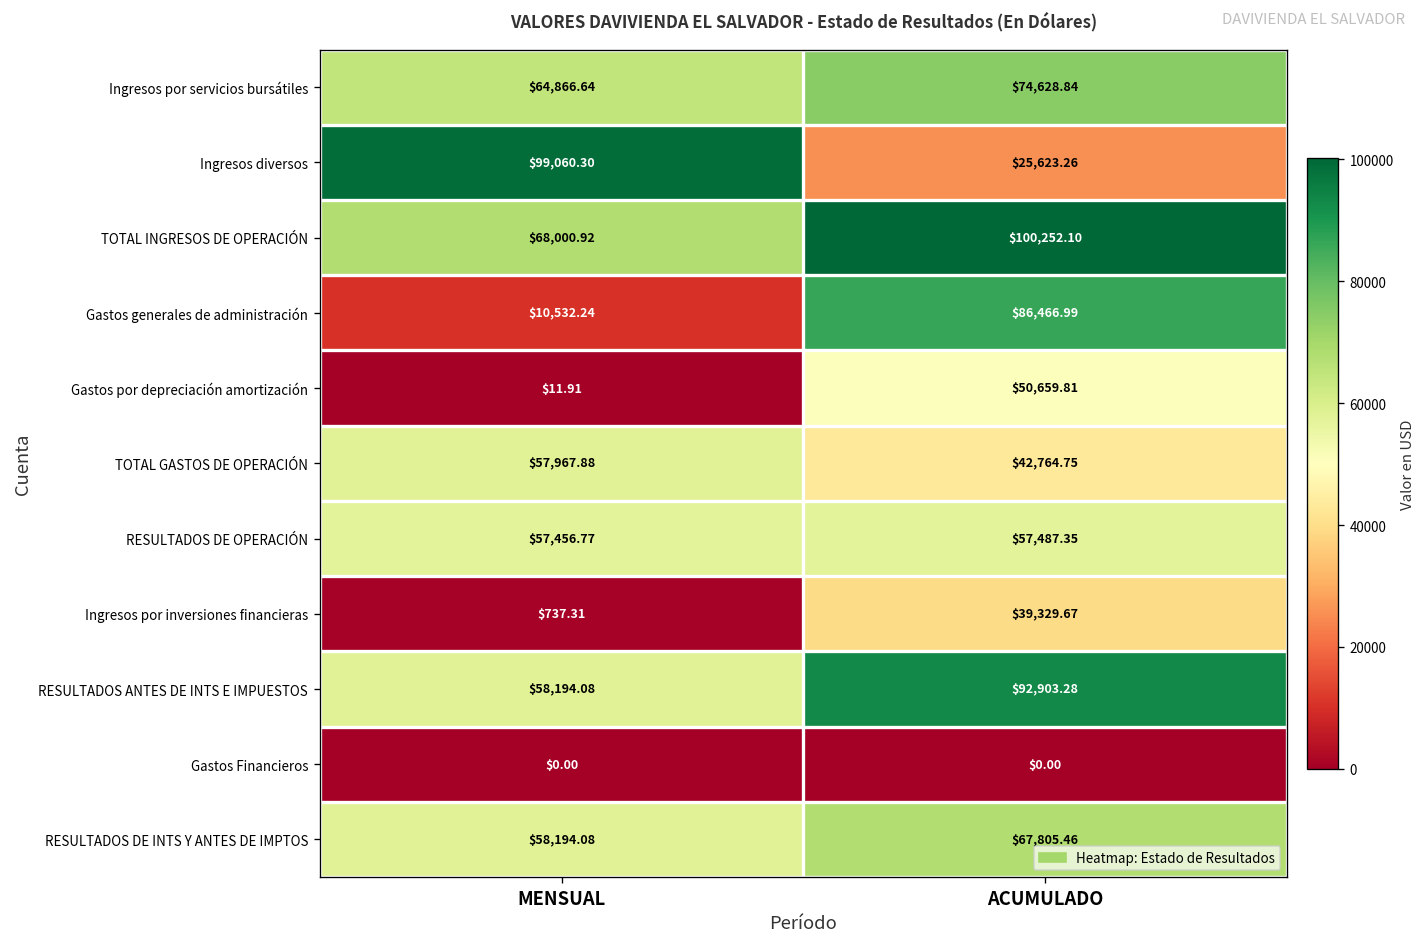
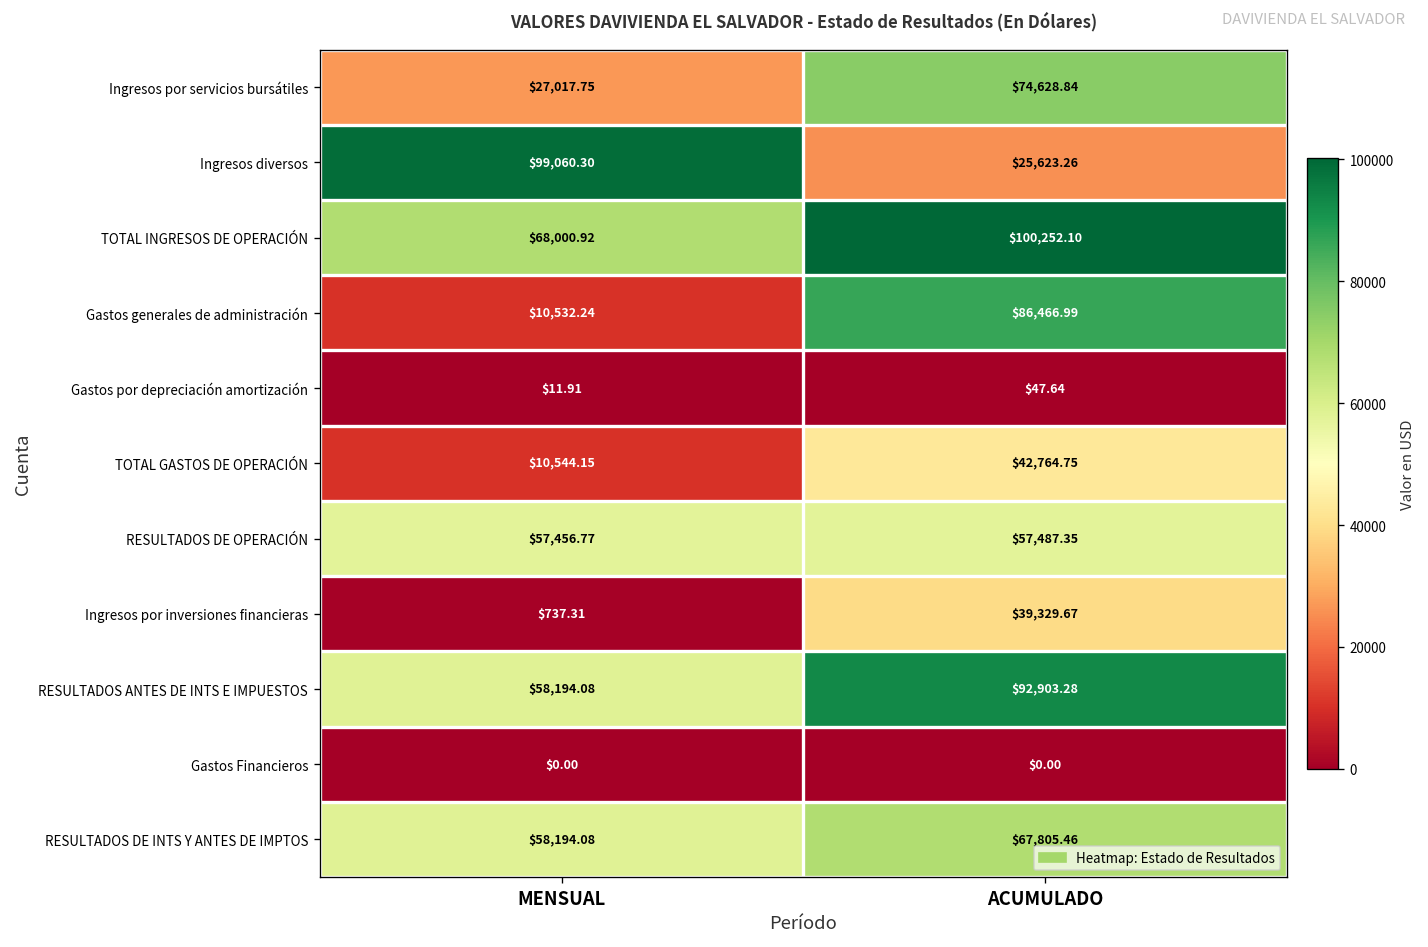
  {
    "Ingresos por servicios bursátiles": {
-     "MENSUAL": "$64,866.64",
+     "MENSUAL": "$27,017.75",
      "ACUMULADO": "$74,628.84"
    },
    "Ingresos diversos": {
      "MENSUAL": "$99,060.30",
      "ACUMULADO": "$25,623.26"
    },
    "TOTAL INGRESOS DE OPERACIÓN": {
      "MENSUAL": "$68,000.92",
      "ACUMULADO": "$100,252.10"
    },
    "Gastos generales de administración": {
      "MENSUAL": "$10,532.24",
      "ACUMULADO": "$86,466.99"
    },
    "Gastos por depreciación amortización": {
      "MENSUAL": "$11.91",
-     "ACUMULADO": "$50,659.81"
+     "ACUMULADO": "$47.64"
    },
    "TOTAL GASTOS DE OPERACIÓN": {
-     "MENSUAL": "$57,967.88",
+     "MENSUAL": "$10,544.15",
      "ACUMULADO": "$42,764.75"
    },
    "RESULTADOS DE OPERACIÓN": {
      "MENSUAL": "$57,456.77",
      "ACUMULADO": "$57,487.35"
    },
    "Ingresos por inversiones financieras": {
      "MENSUAL": "$737.31",
      "ACUMULADO": "$39,329.67"
    },
    "RESULTADOS ANTES DE INTS E IMPUESTOS": {
      "MENSUAL": "$58,194.08",
      "ACUMULADO": "$92,903.28"
    },
    "Gastos Financieros": {
      "MENSUAL": "$0.00",
      "ACUMULADO": "$0.00"
    },
    "RESULTADOS DE INTS Y ANTES DE IMPTOS": {
      "MENSUAL": "$58,194.08",
      "ACUMULADO": "$67,805.46"
    }
  }
